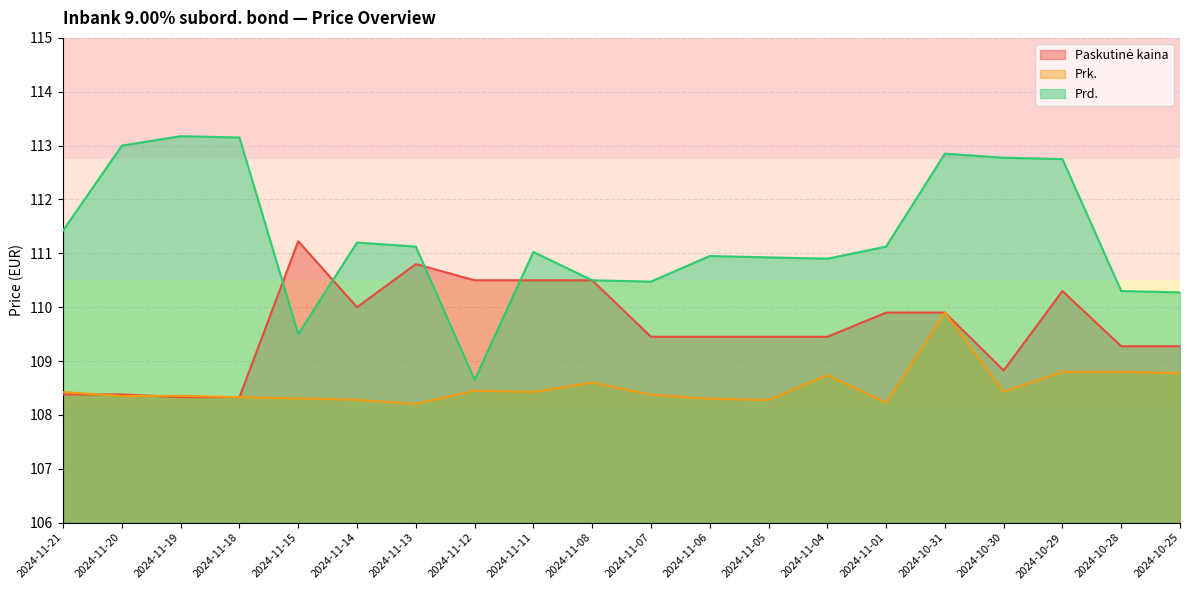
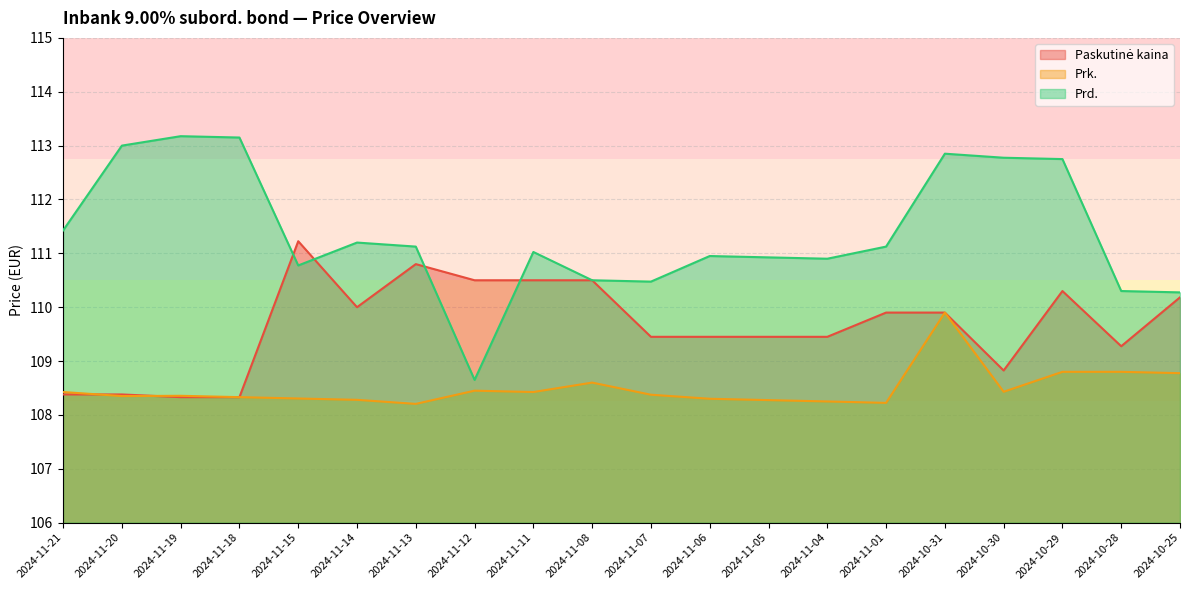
  {
    "Paskutinė kaina": {
      "2024-11-15": 111.2,
      "2024-11-14": 110.0,
      "2024-11-13": 110.8,
      "2024-11-12": 110.5,
      "2024-11-11": 110.5,
      "2024-11-07": 109.5,
      "2024-11-06": 109.5,
      "2024-11-05": 109.5,
      "2024-11-04": 109.5,
      "2024-11-01": 109.9,
      "2024-10-30": 108.8,
      "2024-10-29": 110.3,
      "2024-10-28": 109.3,
-     "2024-10-25": 109.3
+     "2024-10-25": 110.2
    },
    "Prk.": {
      "2024-11-15": 108.3,
      "2024-11-14": 108.3,
      "2024-11-13": 108.2,
      "2024-11-12": 108.5,
      "2024-11-11": 108.4,
      "2024-11-08": 108.6,
      "2024-11-07": 108.4,
      "2024-11-06": 108.3,
      "2024-11-05": 108.3,
-     "2024-11-04": 108.7,
+     "2024-11-04": 108.3,
      "2024-11-01": 108.2,
      "2024-10-30": 108.4,
      "2024-10-29": 108.8,
      "2024-10-28": 108.8,
      "2024-10-25": 108.8
    },
    "Prd.": {
      "2024-11-21": 111.4,
      "2024-11-20": 113.0,
      "2024-11-19": 113.2,
      "2024-11-18": 113.2,
-     "2024-11-15": 109.5,
+     "2024-11-15": 110.8,
      "2024-11-14": 111.2,
      "2024-11-13": 111.1,
      "2024-11-12": 108.7,
      "2024-11-11": 111.0,
      "2024-11-07": 110.5,
      "2024-11-06": 111.0,
      "2024-11-05": 110.9,
      "2024-11-04": 110.9,
      "2024-11-01": 111.1,
      "2024-10-31": 112.9,
      "2024-10-30": 112.8,
      "2024-10-29": 112.8,
      "2024-10-28": 110.3,
      "2024-10-25": 110.3
    }
  }
